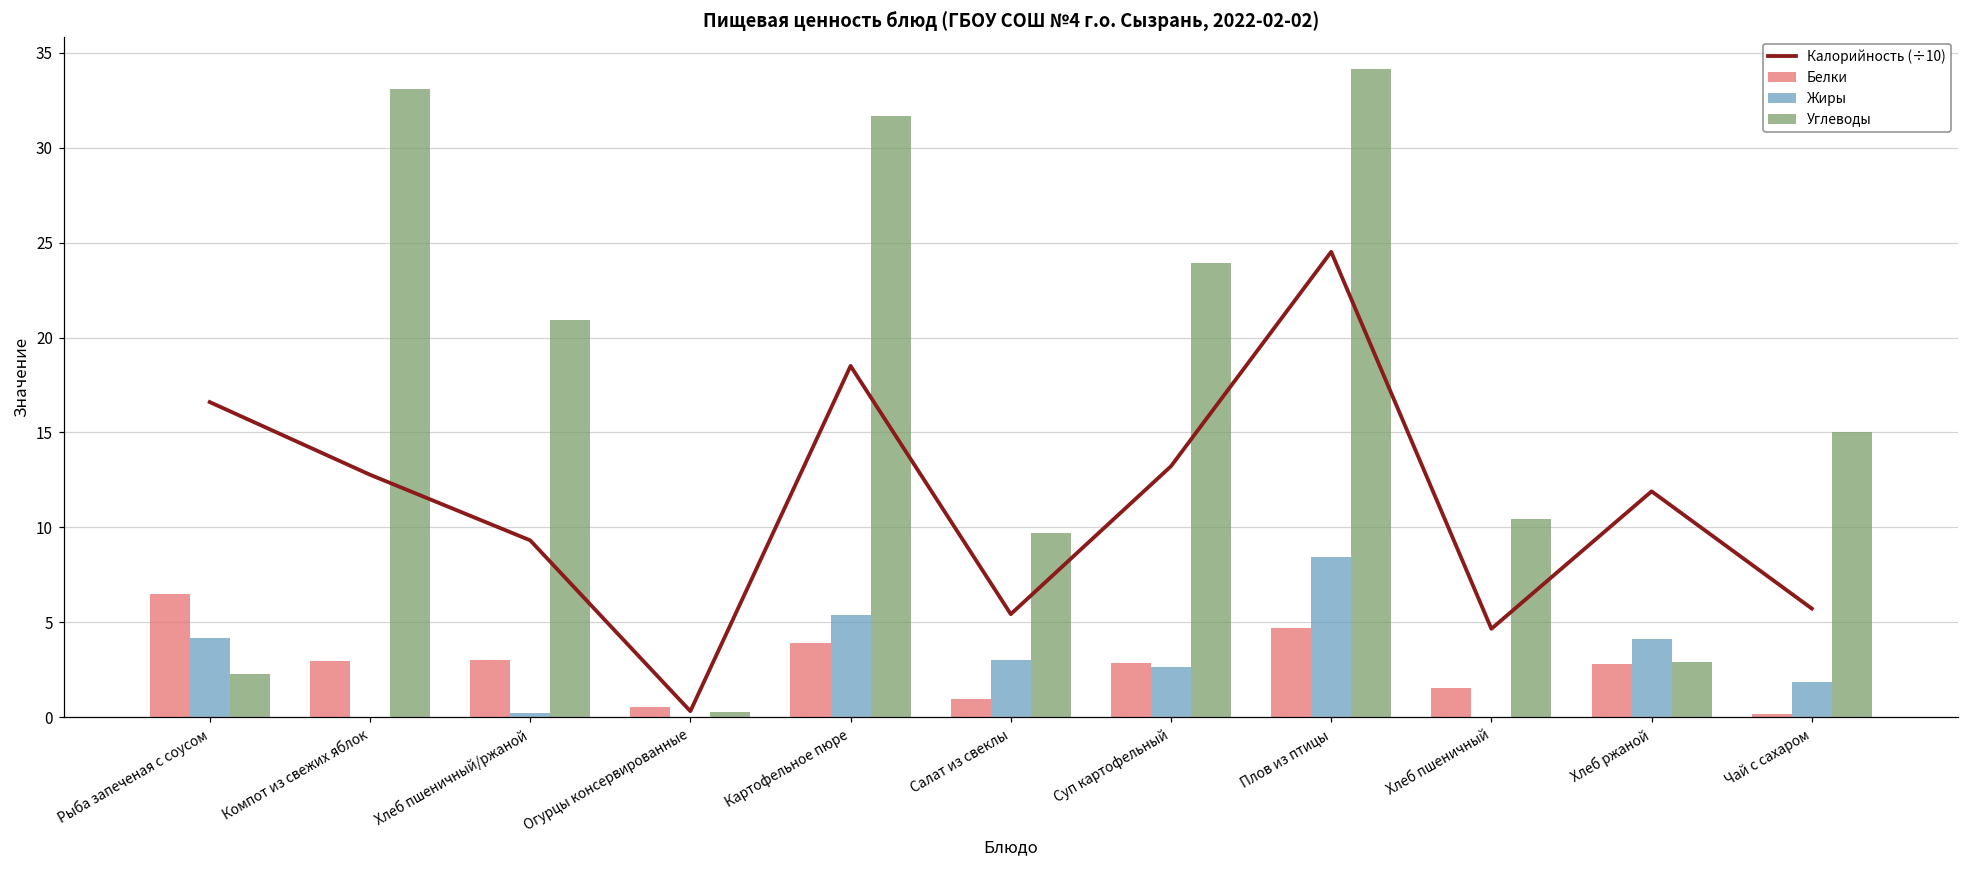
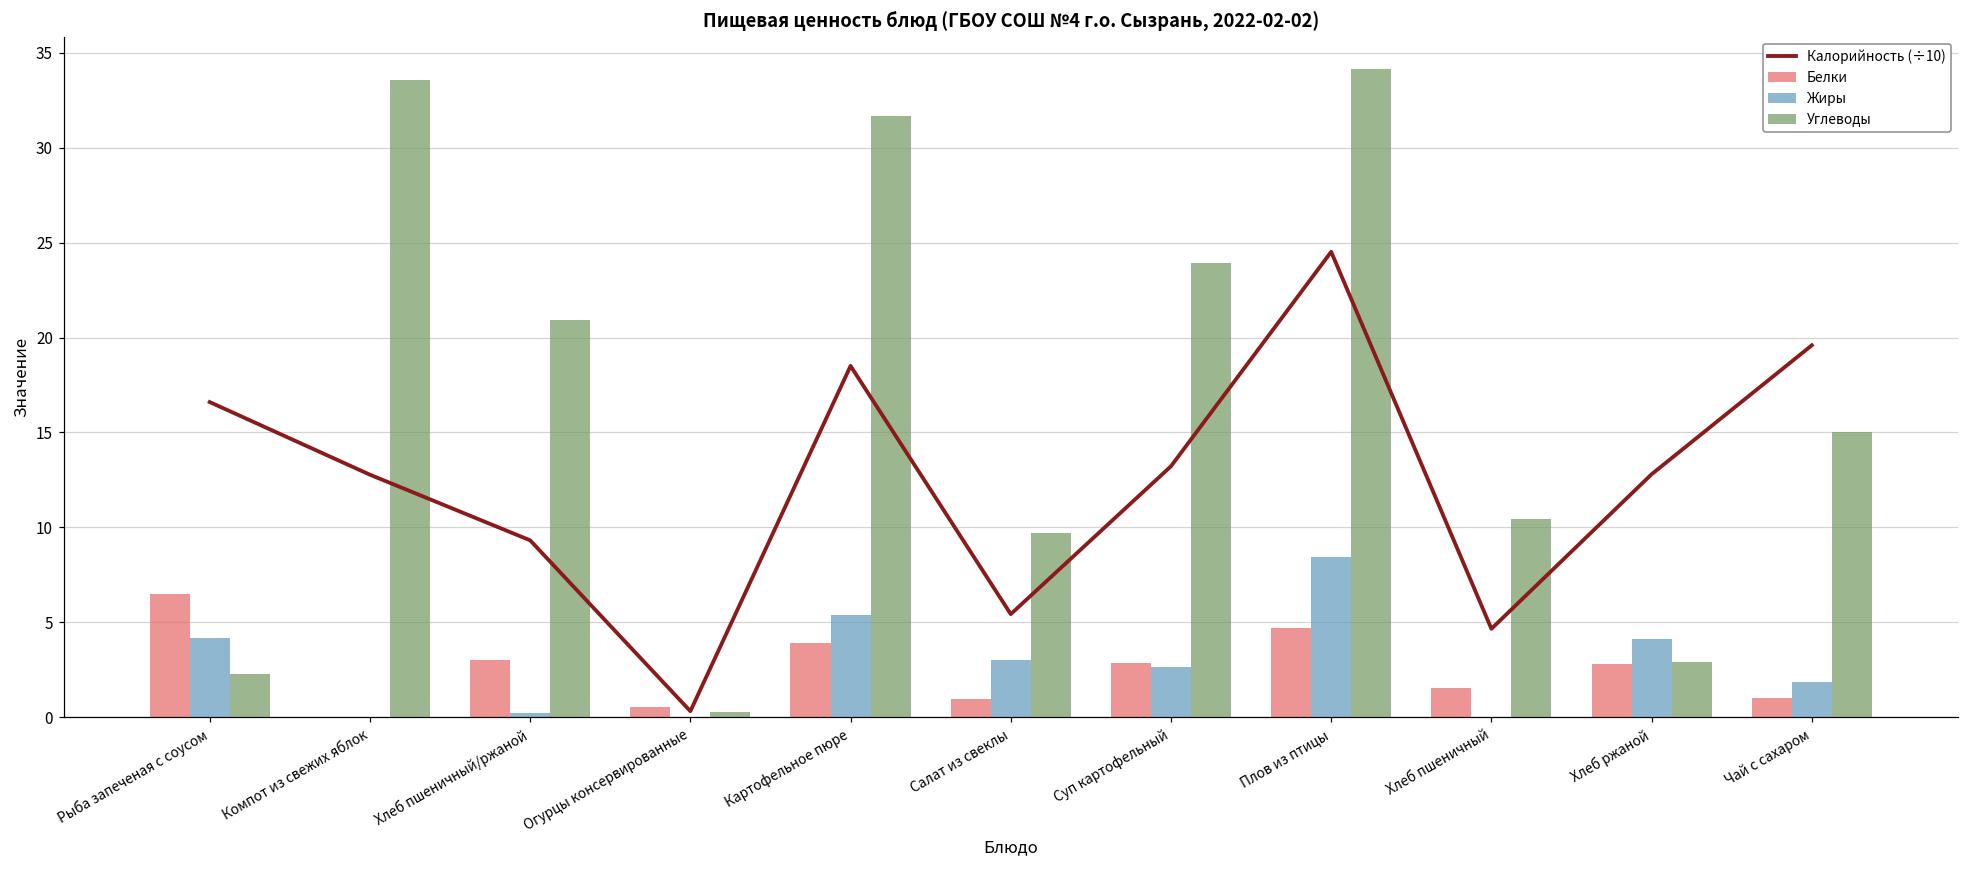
  {
    "Белки": {
      "Рыба запеченая с соусом": 6.5,
-     "Компот из свежих яблок": 3.0,
+     "Компот из свежих яблок": 0.0,
      "Хлеб пшеничный/ржаной": 3.0,
      "Огурцы консервированные": 0.6,
      "Картофельное пюре": 3.9,
      "Салат из свеклы": 1.0,
      "Суп картофельный": 2.8,
      "Плов из птицы": 4.7,
      "Хлеб пшеничный": 1.5,
      "Хлеб ржаной": 2.8,
-     "Чай с сахаром": 0.2
+     "Чай с сахаром": 1.0
    },
    "Калорийность (÷10)": {
      "Рыба запеченая с соусом": 16.6,
      "Компот из свежих яблок": 12.8,
      "Хлеб пшеничный/ржаной": 9.3,
      "Огурцы консервированные": 0.3,
      "Картофельное пюре": 18.5,
      "Салат из свеклы": 5.4,
      "Суп картофельный": 13.2,
      "Плов из птицы": 24.5,
      "Хлеб пшеничный": 4.7,
-     "Хлеб ржаной": 11.9,
-     "Чай с сахаром": 5.7
+     "Хлеб ржаной": 12.8,
+     "Чай с сахаром": 19.6
    },
    "Жиры": {
      "Рыба запеченая с соусом": 4.2,
      "Компот из свежих яблок": 0.0,
      "Хлеб пшеничный/ржаной": 0.2,
      "Огурцы консервированные": 0.0,
      "Картофельное пюре": 5.4,
      "Салат из свеклы": 3.0,
      "Суп картофельный": 2.7,
      "Плов из птицы": 8.4,
      "Хлеб ржаной": 4.1,
      "Чай с сахаром": 1.9
    },
    "Углеводы": {
      "Рыба запеченая с соусом": 2.3,
-     "Компот из свежих яблок": 33.1,
+     "Компот из свежих яблок": 33.6,
      "Хлеб пшеничный/ржаной": 20.9,
      "Огурцы консервированные": 0.3,
      "Картофельное пюре": 31.6,
      "Салат из свеклы": 9.7,
      "Суп картофельный": 23.9,
      "Плов из птицы": 34.1,
      "Хлеб пшеничный": 10.5,
      "Хлеб ржаной": 2.9,
      "Чай с сахаром": 15.0
    }
  }
